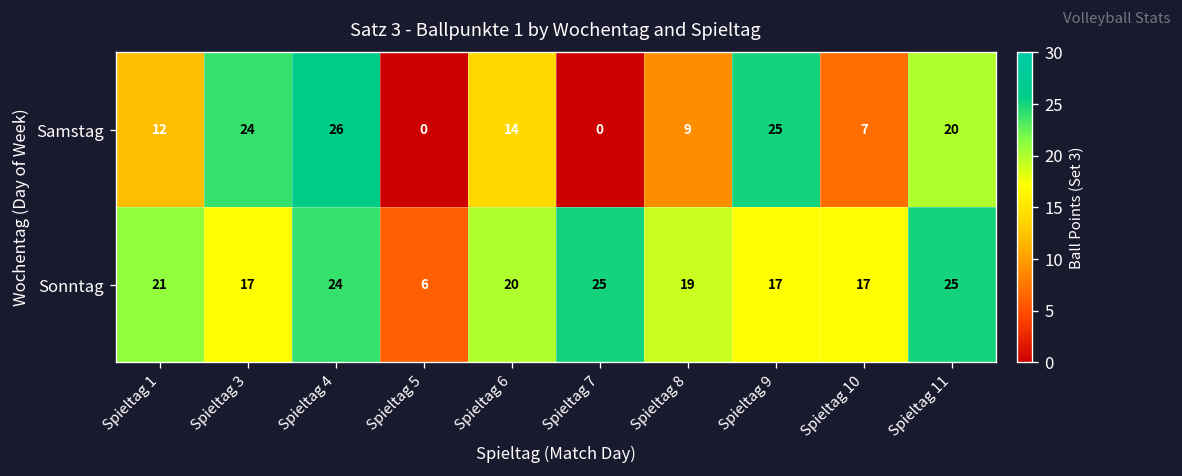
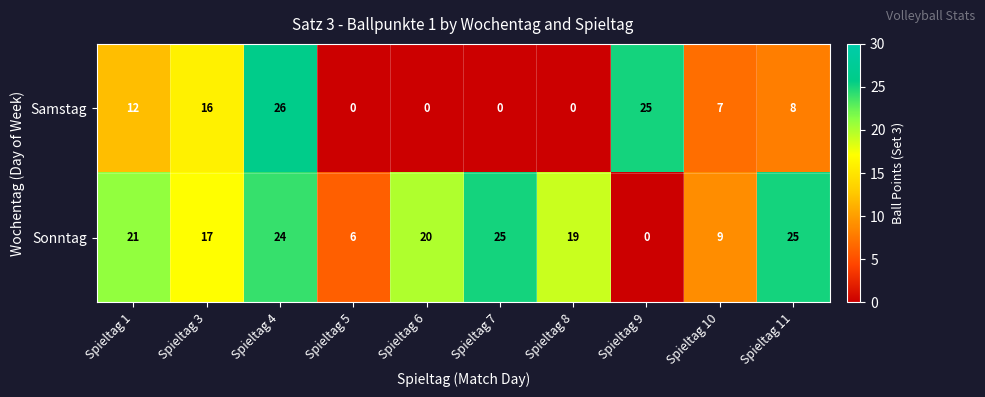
  {
    "Samstag": {
      "Spieltag 1": 12,
-     "Spieltag 3": 24,
+     "Spieltag 3": 16,
      "Spieltag 4": 26,
      "Spieltag 5": 0,
-     "Spieltag 6": 14,
+     "Spieltag 6": 0,
      "Spieltag 7": 0,
-     "Spieltag 8": 9,
+     "Spieltag 8": 0,
      "Spieltag 9": 25,
      "Spieltag 10": 7,
-     "Spieltag 11": 20
+     "Spieltag 11": 8
    },
    "Sonntag": {
      "Spieltag 1": 21,
      "Spieltag 3": 17,
      "Spieltag 4": 24,
      "Spieltag 5": 6,
      "Spieltag 6": 20,
      "Spieltag 7": 25,
      "Spieltag 8": 19,
-     "Spieltag 9": 17,
-     "Spieltag 10": 17,
+     "Spieltag 9": 0,
+     "Spieltag 10": 9,
      "Spieltag 11": 25
    }
  }
